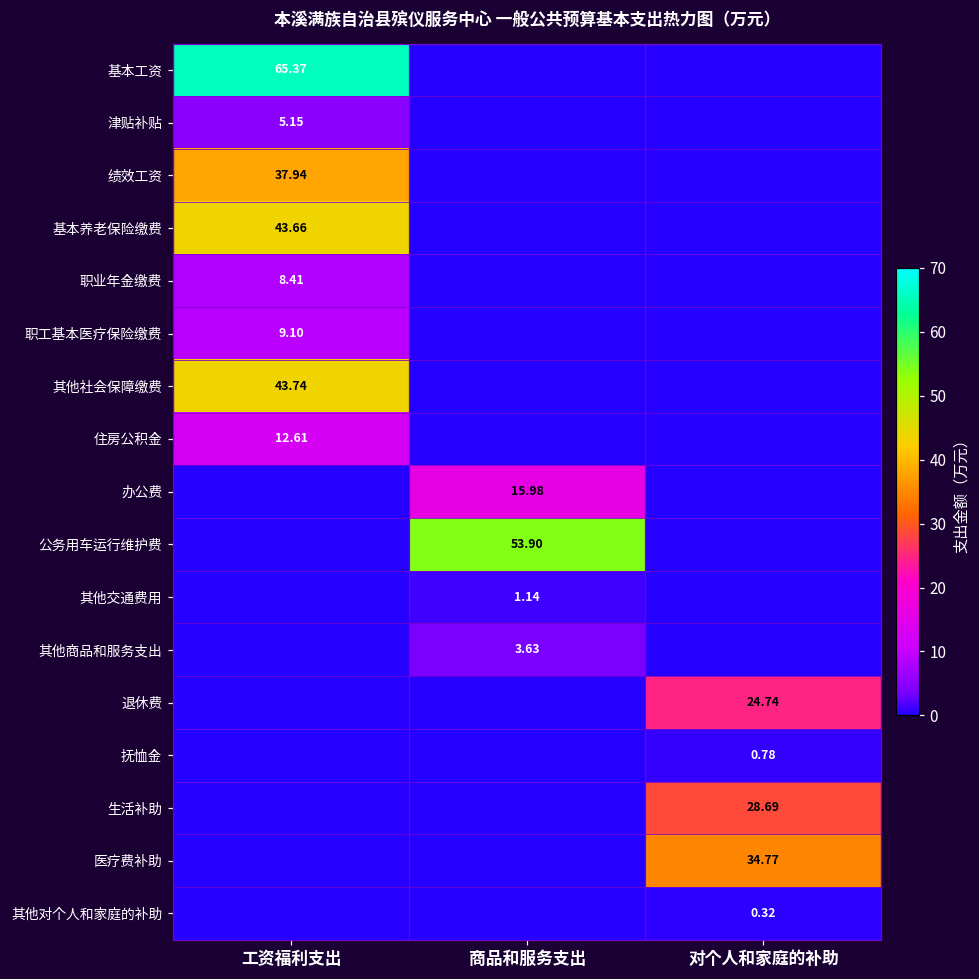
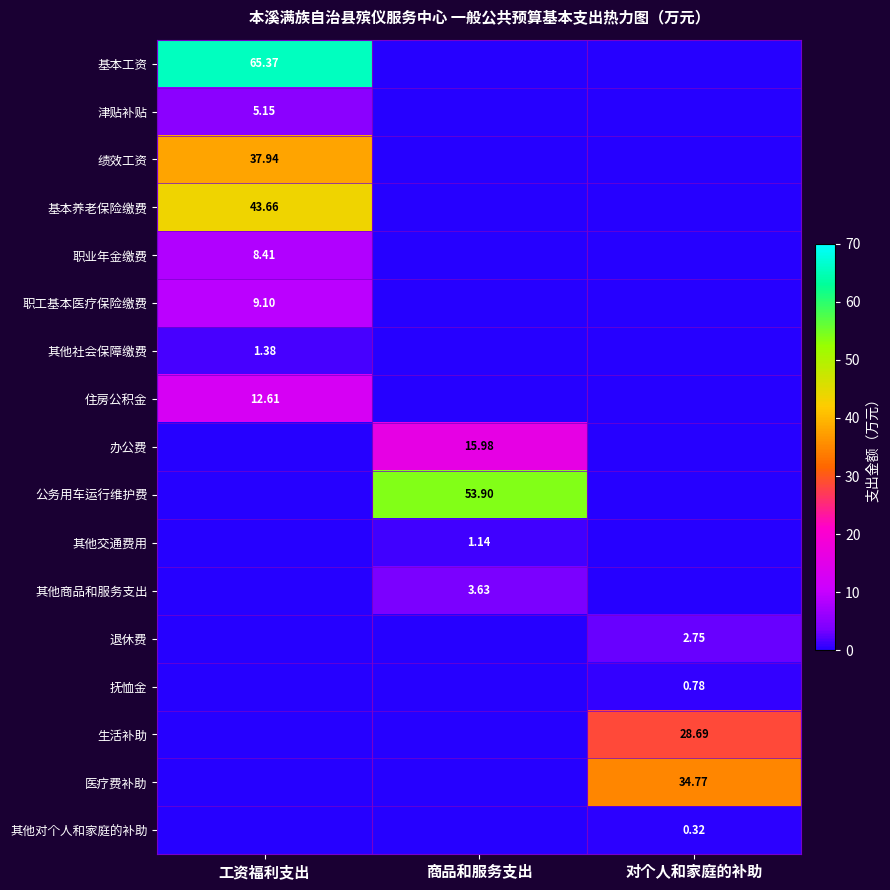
  {
    "基本工资": {
      "工资福利支出": 65.37
    },
    "津贴补贴": {
      "工资福利支出": 5.15
    },
    "绩效工资": {
      "工资福利支出": 37.94
    },
    "基本养老保险缴费": {
      "工资福利支出": 43.66
    },
    "职业年金缴费": {
      "工资福利支出": 8.41
    },
    "职工基本医疗保险缴费": {
      "工资福利支出": 9.10
    },
    "其他社会保障缴费": {
-     "工资福利支出": 43.74
+     "工资福利支出": 1.38
    },
    "住房公积金": {
      "工资福利支出": 12.61
    },
    "办公费": {
      "商品和服务支出": 15.98
    },
    "公务用车运行维护费": {
      "商品和服务支出": 53.90
    },
    "其他交通费用": {
      "商品和服务支出": 1.14
    },
    "其他商品和服务支出": {
      "商品和服务支出": 3.63
    },
    "退休费": {
-     "对个人和家庭的补助": 24.74
+     "对个人和家庭的补助": 2.75
    },
    "抚恤金": {
      "对个人和家庭的补助": 0.78
    },
    "生活补助": {
      "对个人和家庭的补助": 28.69
    },
    "医疗费补助": {
      "对个人和家庭的补助": 34.77
    },
    "其他对个人和家庭的补助": {
      "对个人和家庭的补助": 0.32
    }
  }
